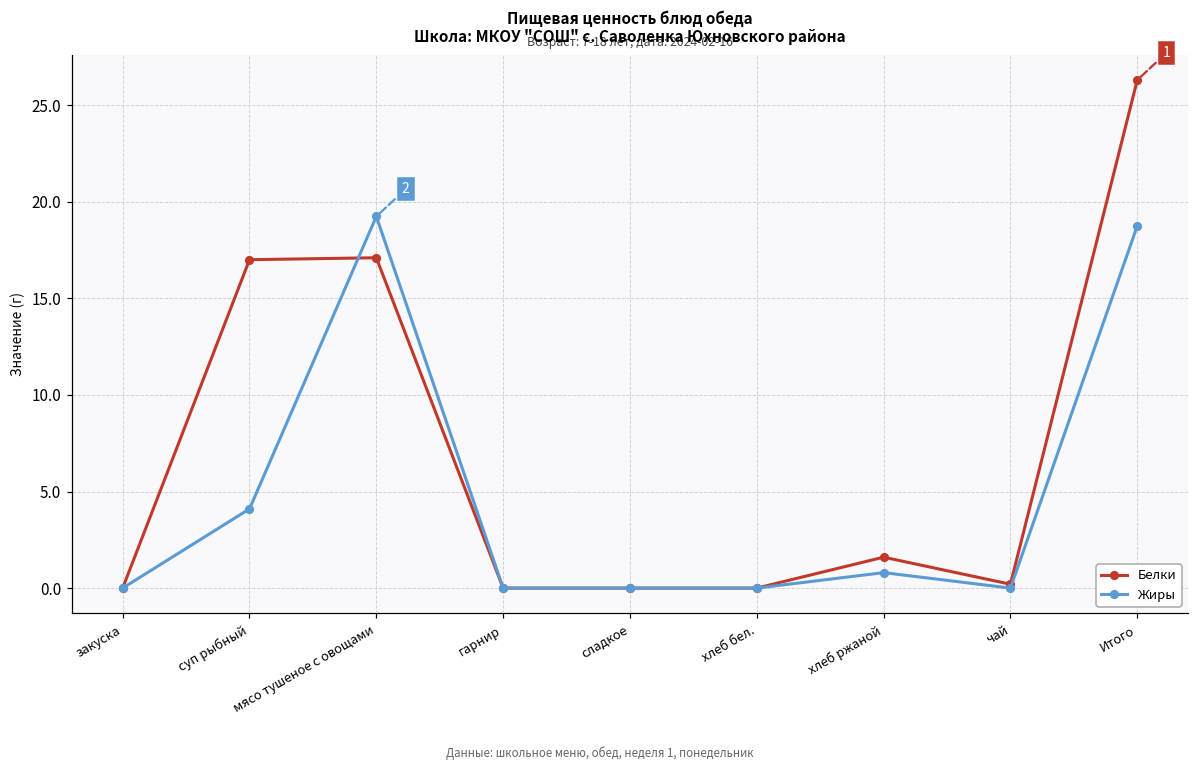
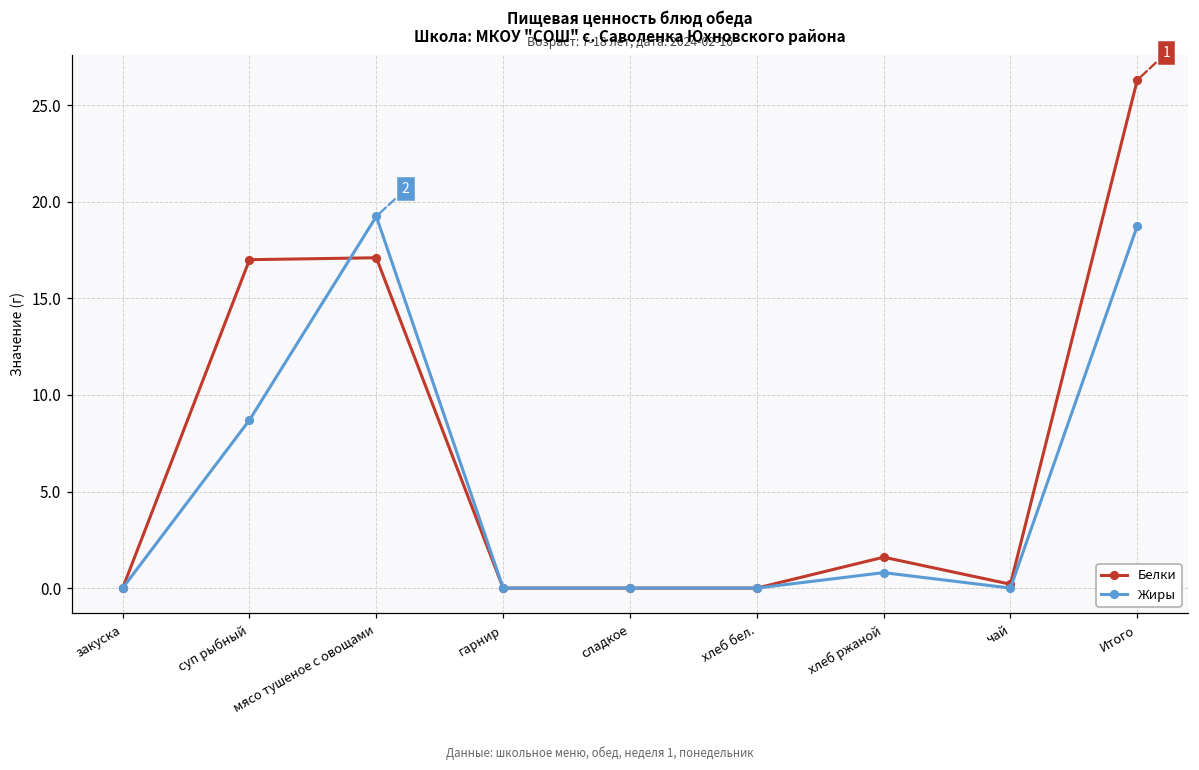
  {
    "Белки": {
      "суп рыбный": 17.0,
      "мясо тушеное с овощами": 17.1,
      "хлеб ржаной": 1.6,
      "чай": 0.2,
      "Итого": 26.3
    },
    "Жиры": {
-     "суп рыбный": 4.1,
+     "суп рыбный": 8.7,
      "мясо тушеное с овощами": 19.2,
      "хлеб ржаной": 0.8,
      "чай": 0.0,
      "Итого": 18.8
    }
  }
